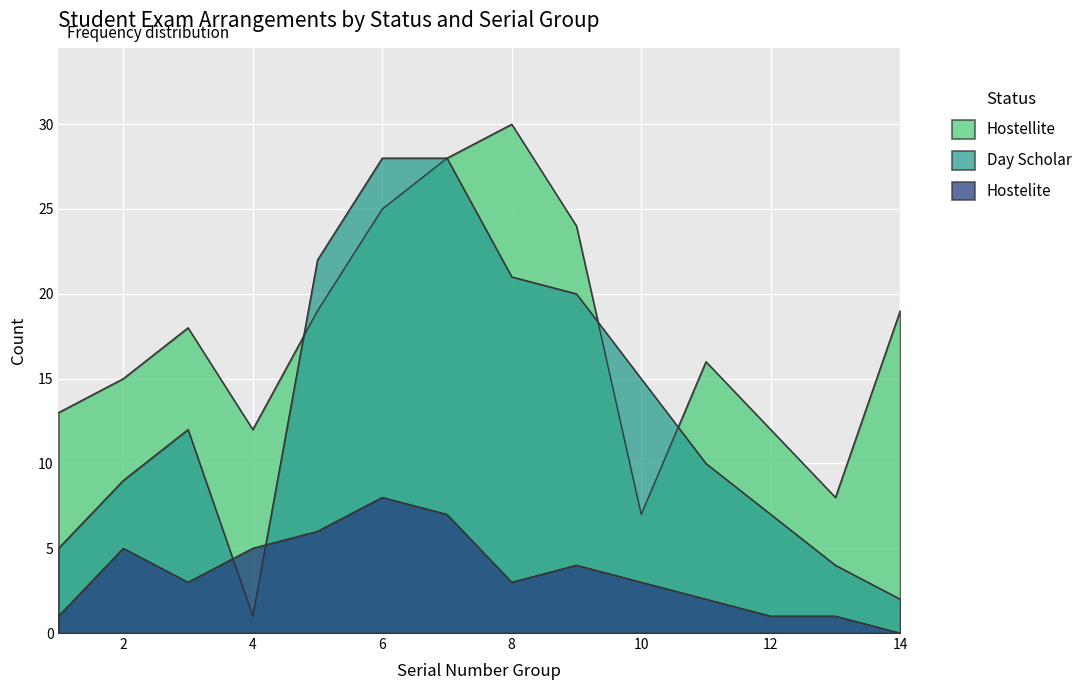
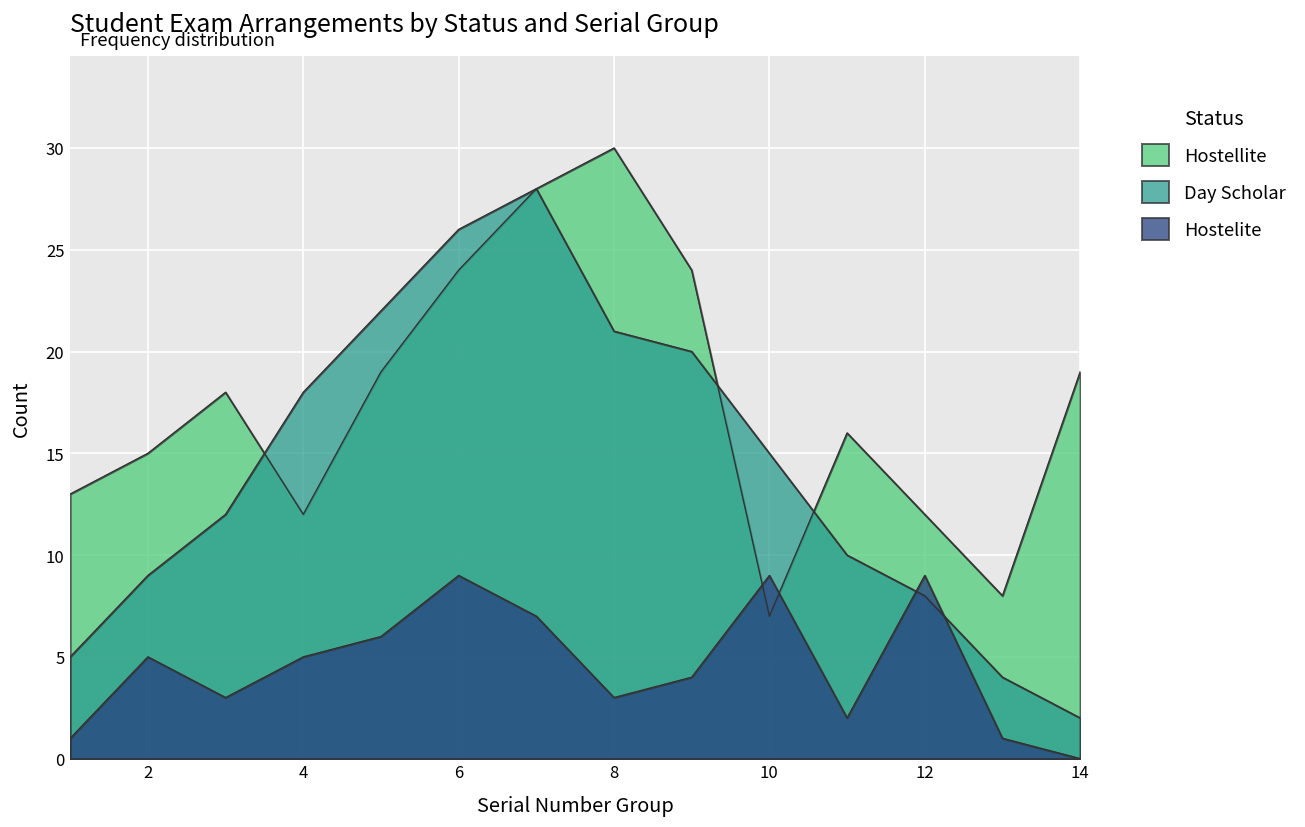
  {
    "Hostellite": {
      "2": 15,
      "4": 12,
-     "6": 25,
+     "6": 24,
      "8": 30,
      "10": 7,
      "12": 12,
      "14": 19
    },
    "Day Scholar": {
      "2": 9,
-     "4": 1,
-     "6": 28,
+     "4": 18,
+     "6": 26,
      "8": 21,
      "10": 15,
-     "12": 7,
+     "12": 8,
      "14": 2
    },
    "Hostelite": {
      "2": 5,
      "4": 5,
-     "6": 8,
+     "6": 9,
      "8": 3,
-     "10": 3,
-     "12": 1,
+     "10": 9,
+     "12": 9,
      "14": 0
    }
  }
